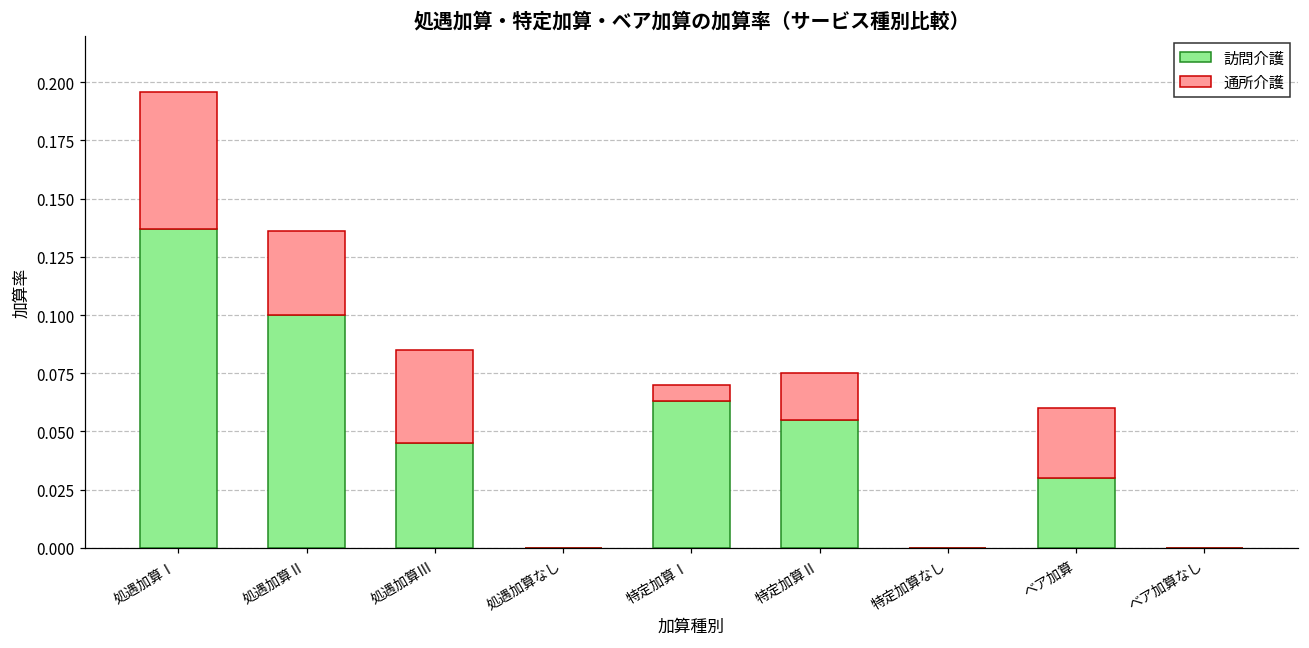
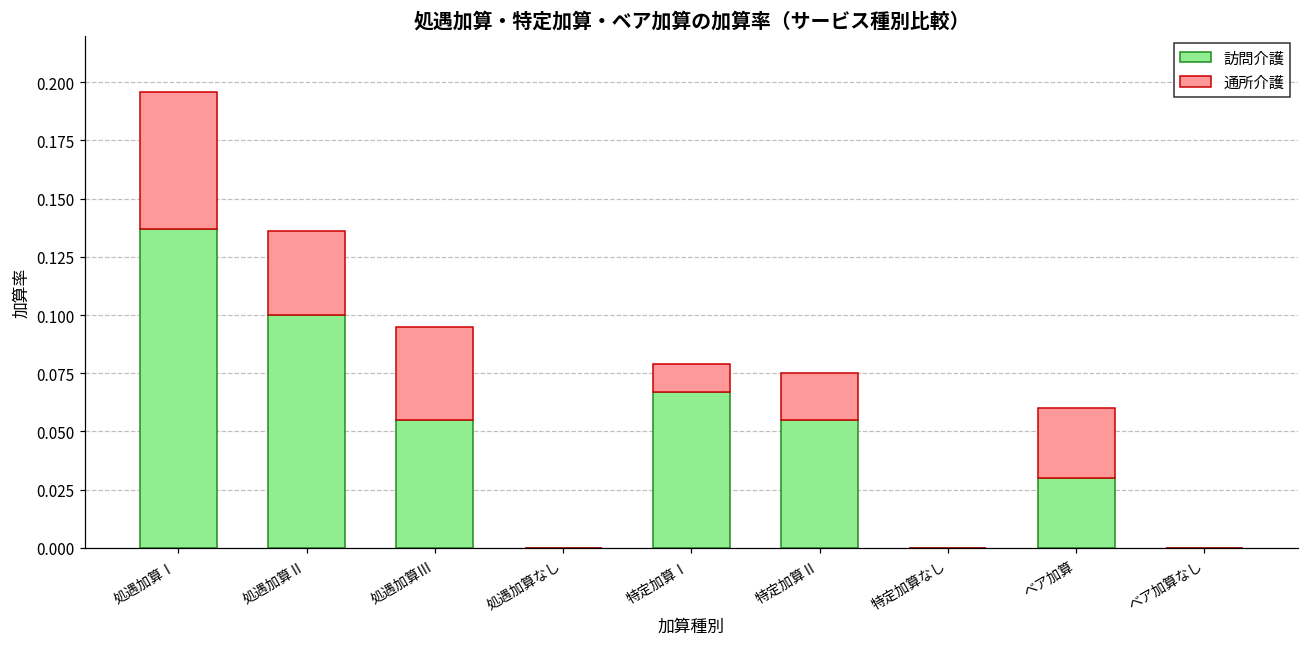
  {
    "訪問介護": {
      "処遇加算Ⅰ": 0.137,
      "処遇加算Ⅱ": 0.100,
-     "処遇加算Ⅲ": 0.045,
+     "処遇加算Ⅲ": 0.055,
      "処遇加算なし": 0.000,
-     "特定加算Ⅰ": 0.063,
+     "特定加算Ⅰ": 0.067,
      "特定加算Ⅱ": 0.055,
      "特定加算なし": 0.000,
      "ベア加算": 0.030,
      "ベア加算なし": 0.000
    },
    "通所介護": {
      "処遇加算Ⅰ": 0.059,
      "処遇加算Ⅱ": 0.036,
      "処遇加算Ⅲ": 0.040,
      "処遇加算なし": 0.000,
-     "特定加算Ⅰ": 0.007,
+     "特定加算Ⅰ": 0.012,
      "特定加算Ⅱ": 0.020,
      "特定加算なし": 0.000,
      "ベア加算": 0.030,
      "ベア加算なし": 0.000
    }
  }
